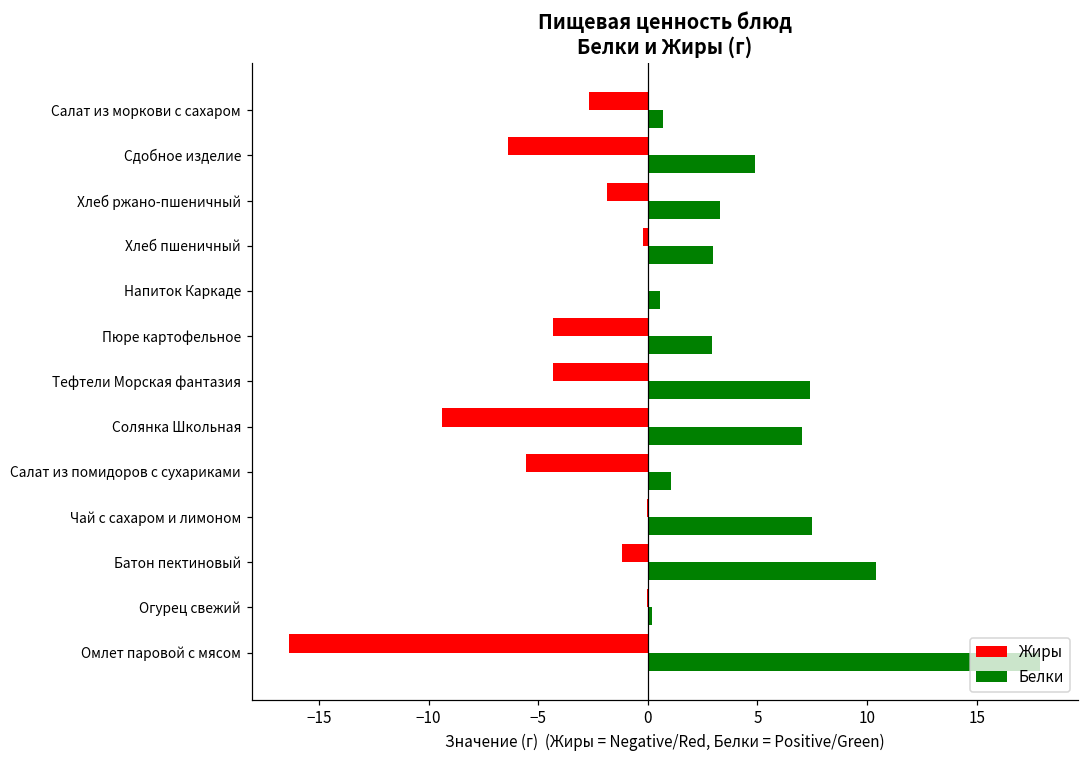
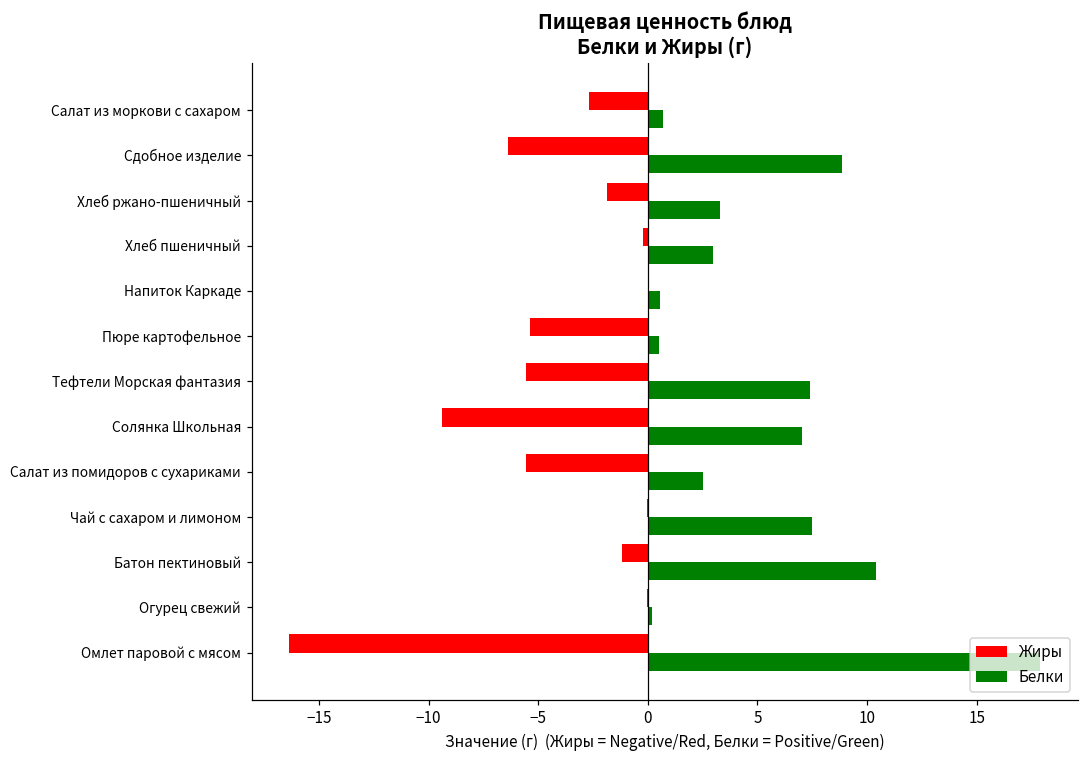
  {
    "Жиры": {
      "Салат из моркови с сахаром": -2.7,
      "Сдобное изделие": -6.4,
      "Хлеб ржано-пшеничный": -1.9,
      "Хлеб пшеничный": -0.2,
      "Напиток Каркаде": 0.0,
-     "Пюре картофельное": -4.3,
-     "Тефтели Морская фантазия": -4.3,
+     "Пюре картофельное": -5.4,
+     "Тефтели Морская фантазия": -5.6,
      "Солянка Школьная": -9.4,
      "Салат из помидоров с сухариками": -5.6,
      "Батон пектиновый": -1.2,
      "Омлет паровой с мясом": -16.4
    },
    "Белки": {
      "Салат из моркови с сахаром": 0.7,
-     "Сдобное изделие": 4.9,
+     "Сдобное изделие": 8.9,
      "Хлеб ржано-пшеничный": 3.3,
      "Хлеб пшеничный": 3.0,
      "Напиток Каркаде": 0.6,
-     "Пюре картофельное": 2.9,
+     "Пюре картофельное": 0.5,
      "Тефтели Морская фантазия": 7.4,
      "Солянка Школьная": 7.0,
-     "Салат из помидоров с сухариками": 1.1,
+     "Салат из помидоров с сухариками": 2.5,
      "Чай с сахаром и лимоном": 7.5,
      "Батон пектиновый": 10.4,
      "Огурец свежий": 0.2
    }
  }
